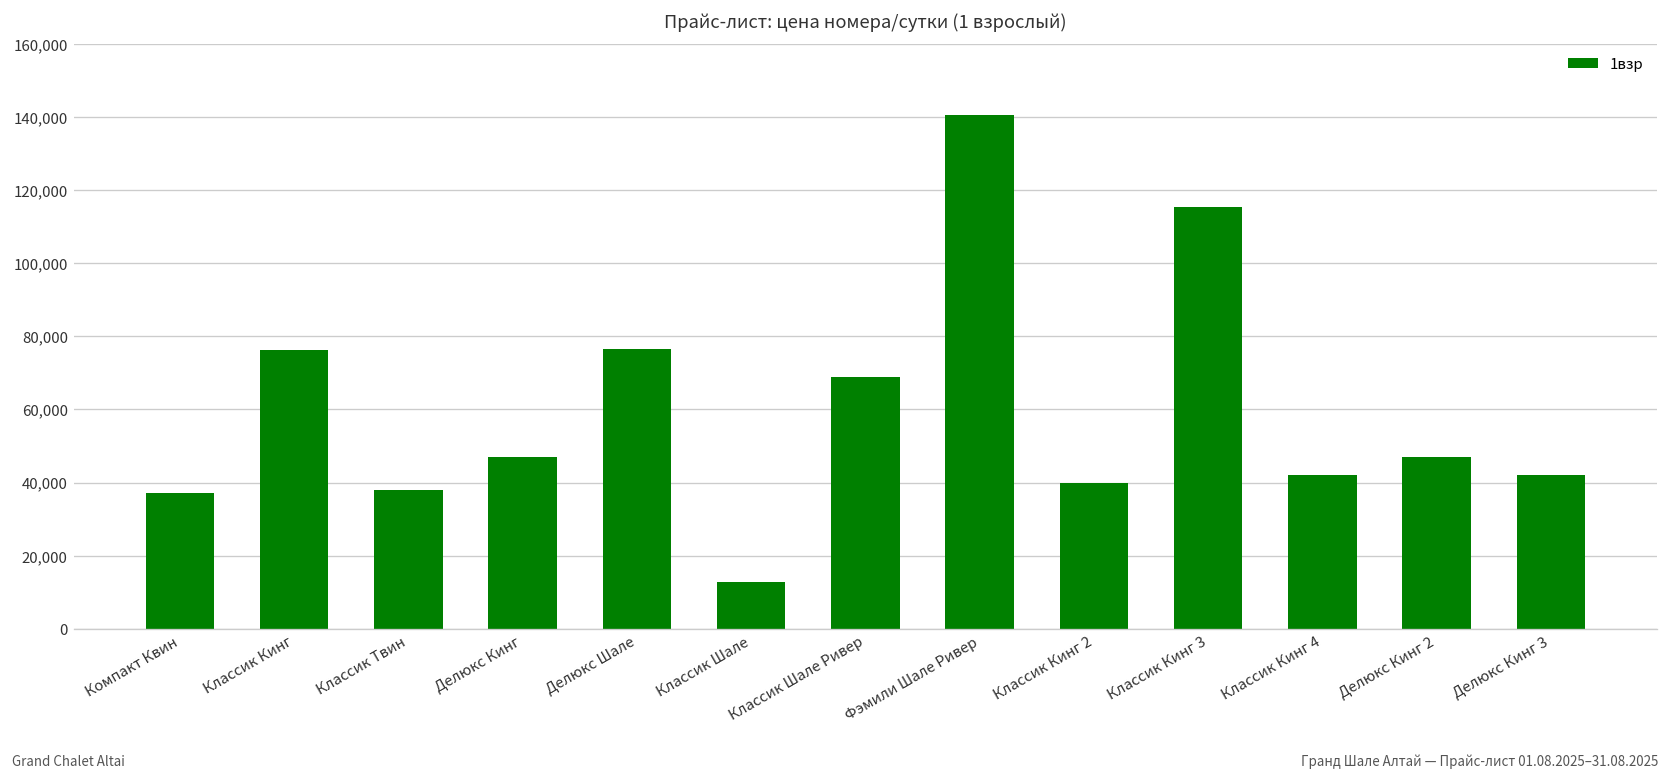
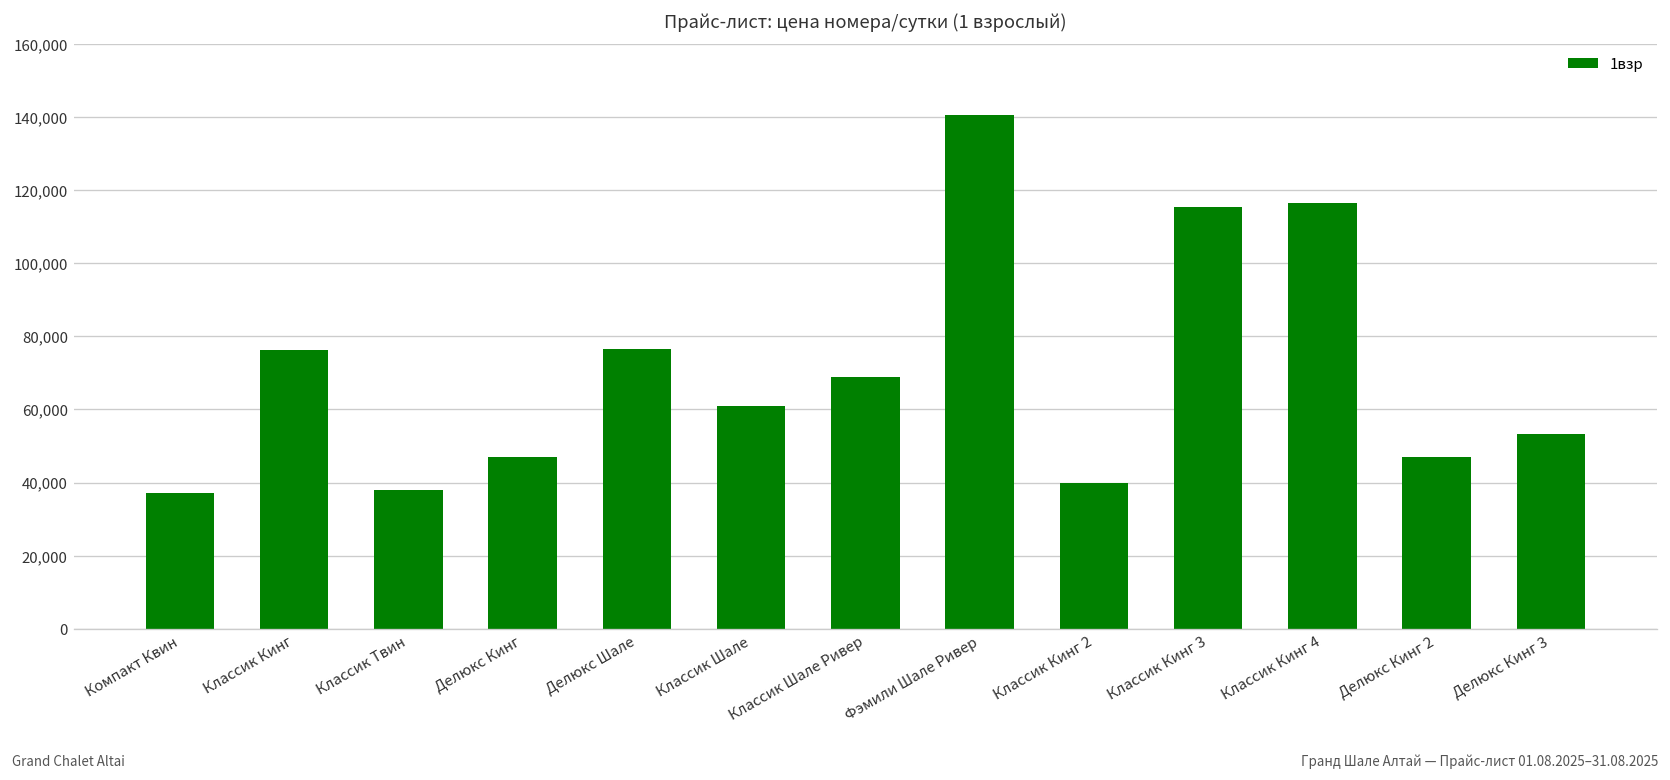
  {
    "Компакт Квин": "37,000",
    "Классик Кинг": "76,000",
    "Классик Твин": "38,000",
    "Делюкс Кинг": "47,000",
    "Делюкс Шале": "76,000",
-   "Классик Шале": "13,000",
+   "Классик Шале": "61,000",
    "Классик Шале Ривер": "69,000",
    "Фэмили Шале Ривер": "141,000",
    "Классик Кинг 2": "40,000",
    "Классик Кинг 3": "115,000",
-   "Классик Кинг 4": "42,000",
+   "Классик Кинг 4": "117,000",
    "Делюкс Кинг 2": "47,000",
-   "Делюкс Кинг 3": "42,000"
+   "Делюкс Кинг 3": "53,000"
  }
